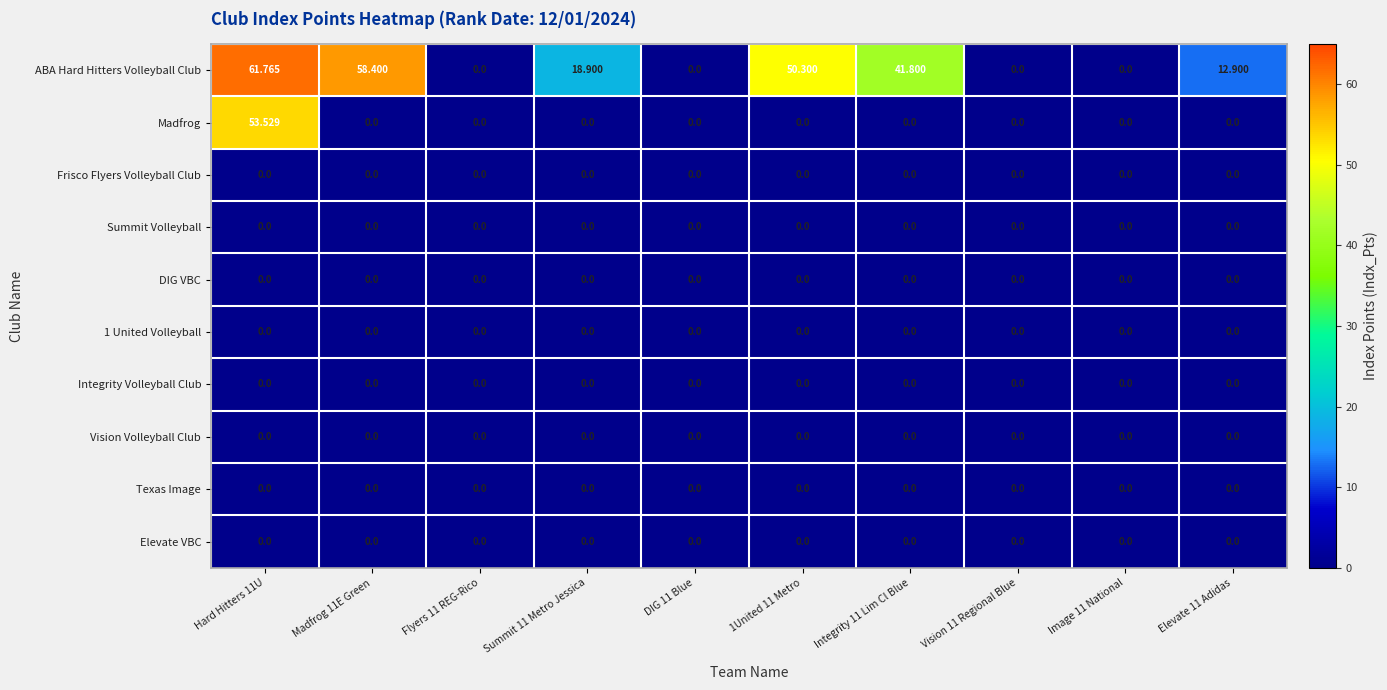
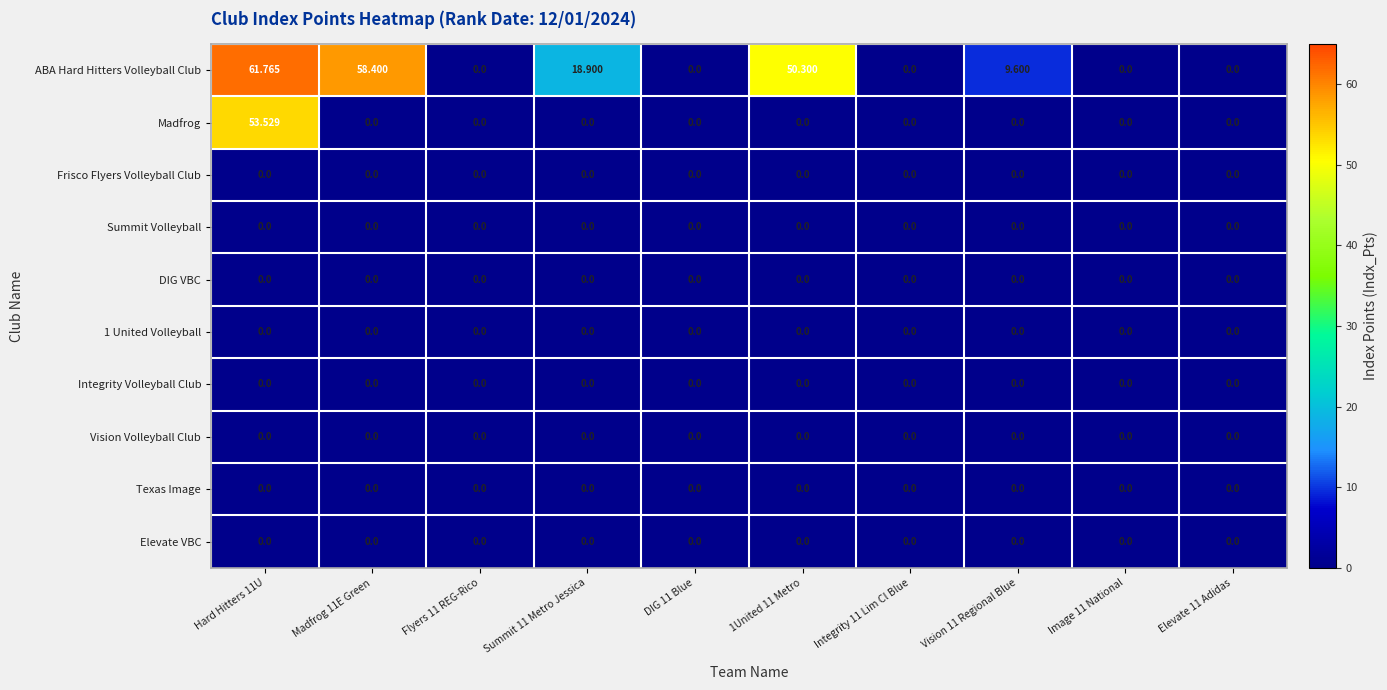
  {
    "ABA Hard Hitters Volleyball Club": {
      "Hard Hitters 11U": 61.765,
      "Madfrog 11E Green": 58.400,
      "Flyers 11 REG-Rico": 0.0,
      "Summit 11 Metro Jessica": 18.900,
      "DIG 11 Blue": 0.0,
      "1United 11 Metro": 50.300,
-     "Integrity 11 Lim Cl Blue": 41.800,
-     "Vision 11 Regional Blue": 0.0,
+     "Integrity 11 Lim Cl Blue": 0.0,
+     "Vision 11 Regional Blue": 9.600,
      "Image 11 National": 0.0,
-     "Elevate 11 Adidas": 12.900
+     "Elevate 11 Adidas": 0.0
    },
    "Madfrog": {
      "Hard Hitters 11U": 53.529,
      "Madfrog 11E Green": 0.0,
      "Flyers 11 REG-Rico": 0.0,
      "Summit 11 Metro Jessica": 0.0,
      "DIG 11 Blue": 0.0,
      "1United 11 Metro": 0.0,
      "Integrity 11 Lim Cl Blue": 0.0,
      "Vision 11 Regional Blue": 0.0,
      "Image 11 National": 0.0,
      "Elevate 11 Adidas": 0.0
    },
    "Frisco Flyers Volleyball Club": {
      "Hard Hitters 11U": 0.0,
      "Madfrog 11E Green": 0.0,
      "Flyers 11 REG-Rico": 0.0,
      "Summit 11 Metro Jessica": 0.0,
      "DIG 11 Blue": 0.0,
      "1United 11 Metro": 0.0,
      "Integrity 11 Lim Cl Blue": 0.0,
      "Vision 11 Regional Blue": 0.0,
      "Image 11 National": 0.0,
      "Elevate 11 Adidas": 0.0
    },
    "Summit Volleyball": {
      "Hard Hitters 11U": 0.0,
      "Madfrog 11E Green": 0.0,
      "Flyers 11 REG-Rico": 0.0,
      "Summit 11 Metro Jessica": 0.0,
      "DIG 11 Blue": 0.0,
      "1United 11 Metro": 0.0,
      "Integrity 11 Lim Cl Blue": 0.0,
      "Vision 11 Regional Blue": 0.0,
      "Image 11 National": 0.0,
      "Elevate 11 Adidas": 0.0
    },
    "DIG VBC": {
      "Hard Hitters 11U": 0.0,
      "Madfrog 11E Green": 0.0,
      "Flyers 11 REG-Rico": 0.0,
      "Summit 11 Metro Jessica": 0.0,
      "DIG 11 Blue": 0.0,
      "1United 11 Metro": 0.0,
      "Integrity 11 Lim Cl Blue": 0.0,
      "Vision 11 Regional Blue": 0.0,
      "Image 11 National": 0.0,
      "Elevate 11 Adidas": 0.0
    },
    "1 United Volleyball": {
      "Hard Hitters 11U": 0.0,
      "Madfrog 11E Green": 0.0,
      "Flyers 11 REG-Rico": 0.0,
      "Summit 11 Metro Jessica": 0.0,
      "DIG 11 Blue": 0.0,
      "1United 11 Metro": 0.0,
      "Integrity 11 Lim Cl Blue": 0.0,
      "Vision 11 Regional Blue": 0.0,
      "Image 11 National": 0.0,
      "Elevate 11 Adidas": 0.0
    },
    "Integrity Volleyball Club": {
      "Hard Hitters 11U": 0.0,
      "Madfrog 11E Green": 0.0,
      "Flyers 11 REG-Rico": 0.0,
      "Summit 11 Metro Jessica": 0.0,
      "DIG 11 Blue": 0.0,
      "1United 11 Metro": 0.0,
      "Integrity 11 Lim Cl Blue": 0.0,
      "Vision 11 Regional Blue": 0.0,
      "Image 11 National": 0.0,
      "Elevate 11 Adidas": 0.0
    },
    "Vision Volleyball Club": {
      "Hard Hitters 11U": 0.0,
      "Madfrog 11E Green": 0.0,
      "Flyers 11 REG-Rico": 0.0,
      "Summit 11 Metro Jessica": 0.0,
      "DIG 11 Blue": 0.0,
      "1United 11 Metro": 0.0,
      "Integrity 11 Lim Cl Blue": 0.0,
      "Vision 11 Regional Blue": 0.0,
      "Image 11 National": 0.0,
      "Elevate 11 Adidas": 0.0
    },
    "Texas Image": {
      "Hard Hitters 11U": 0.0,
      "Madfrog 11E Green": 0.0,
      "Flyers 11 REG-Rico": 0.0,
      "Summit 11 Metro Jessica": 0.0,
      "DIG 11 Blue": 0.0,
      "1United 11 Metro": 0.0,
      "Integrity 11 Lim Cl Blue": 0.0,
      "Vision 11 Regional Blue": 0.0,
      "Image 11 National": 0.0,
      "Elevate 11 Adidas": 0.0
    },
    "Elevate VBC": {
      "Hard Hitters 11U": 0.0,
      "Madfrog 11E Green": 0.0,
      "Flyers 11 REG-Rico": 0.0,
      "Summit 11 Metro Jessica": 0.0,
      "DIG 11 Blue": 0.0,
      "1United 11 Metro": 0.0,
      "Integrity 11 Lim Cl Blue": 0.0,
      "Vision 11 Regional Blue": 0.0,
      "Image 11 National": 0.0,
      "Elevate 11 Adidas": 0.0
    }
  }
